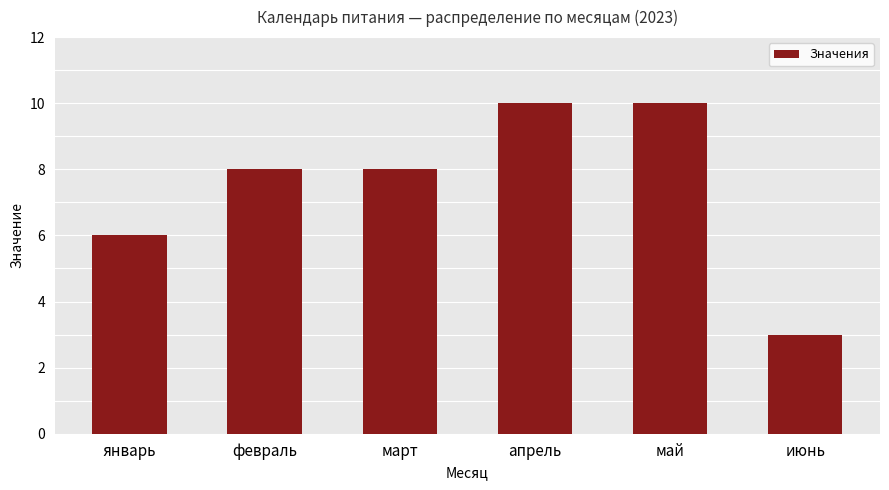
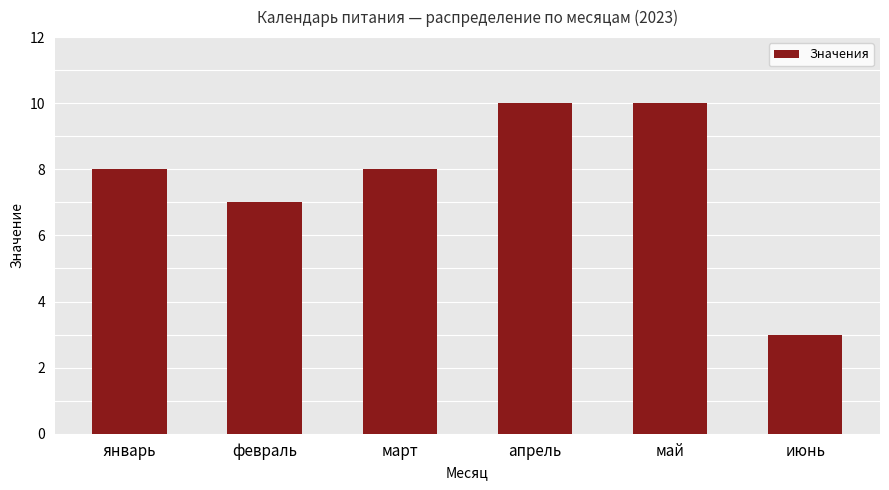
  {
-   "январь": 6,
-   "февраль": 8,
+   "январь": 8,
+   "февраль": 7,
    "март": 8,
    "апрель": 10,
    "май": 10,
    "июнь": 3
  }
